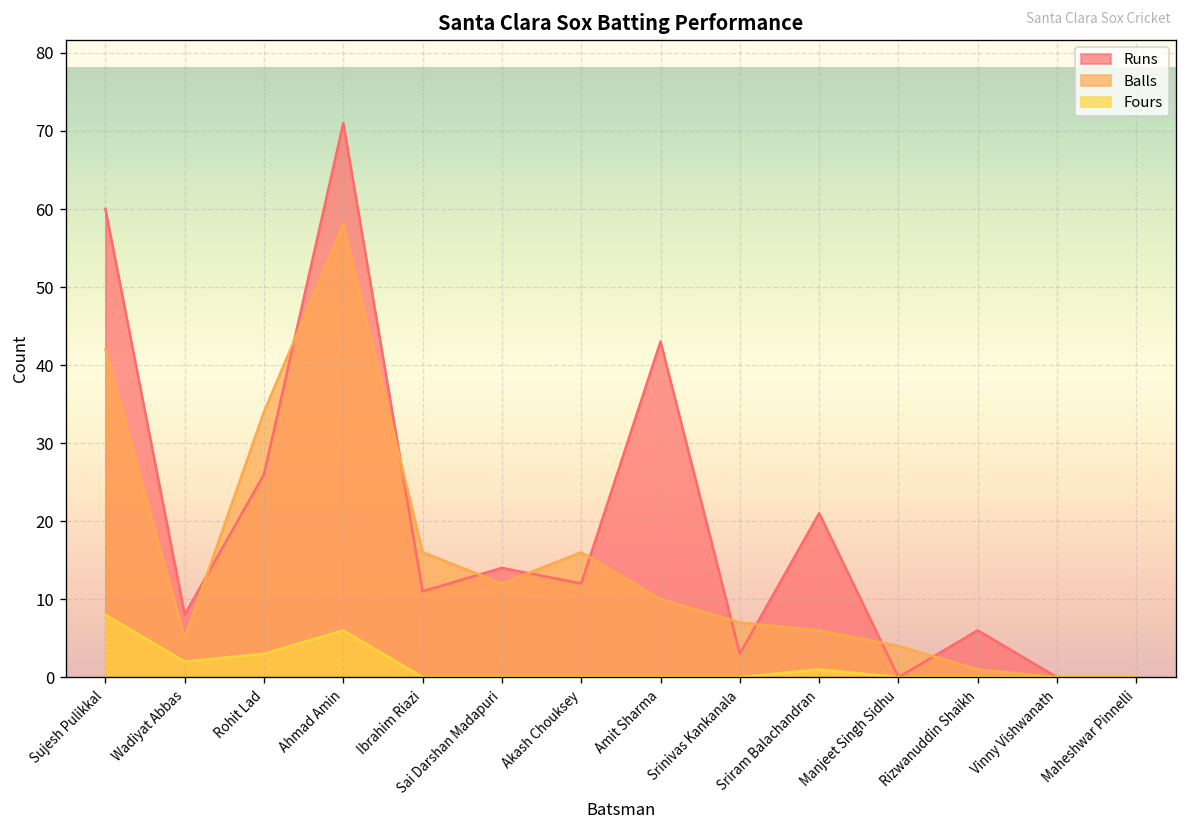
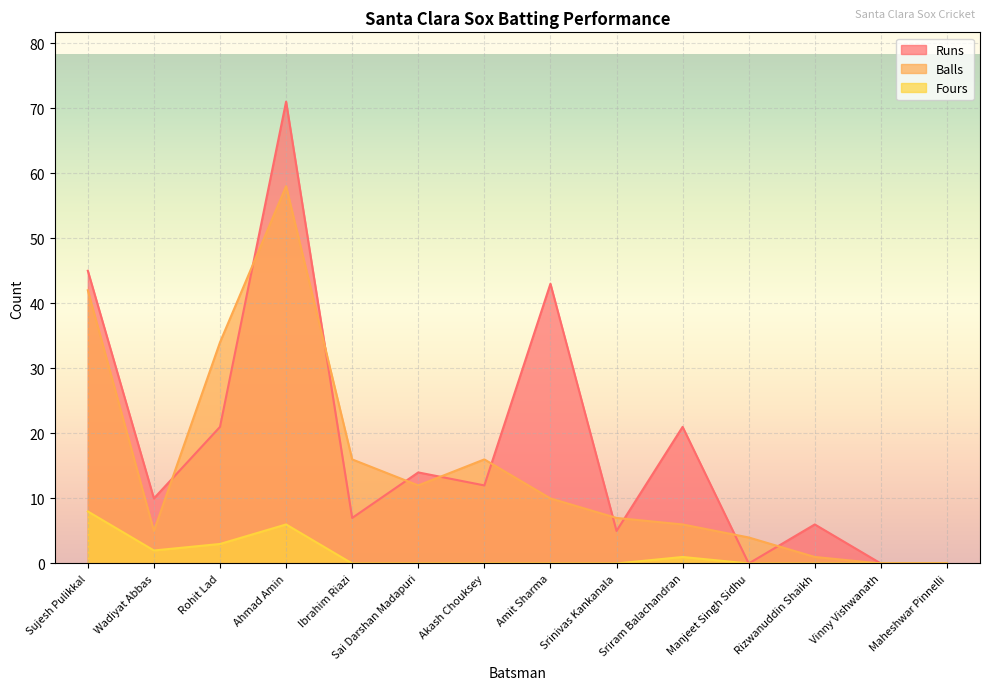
  {
    "Runs": {
-     "Sujesh Pulikkal": 60,
-     "Wadiyat Abbas": 8,
-     "Rohit Lad": 26,
+     "Sujesh Pulikkal": 45,
+     "Wadiyat Abbas": 10,
+     "Rohit Lad": 21,
      "Ahmad Amin": 71,
-     "Ibrahim Riazi": 11,
+     "Ibrahim Riazi": 7,
      "Sai Darshan Madapuri": 14,
      "Akash Chouksey": 12,
      "Amit Sharma": 43,
-     "Srinivas Kankanala": 3,
+     "Srinivas Kankanala": 5,
      "Sriram Balachandran": 21,
      "Rizwanuddin Shaikh": 6
    }
  }
